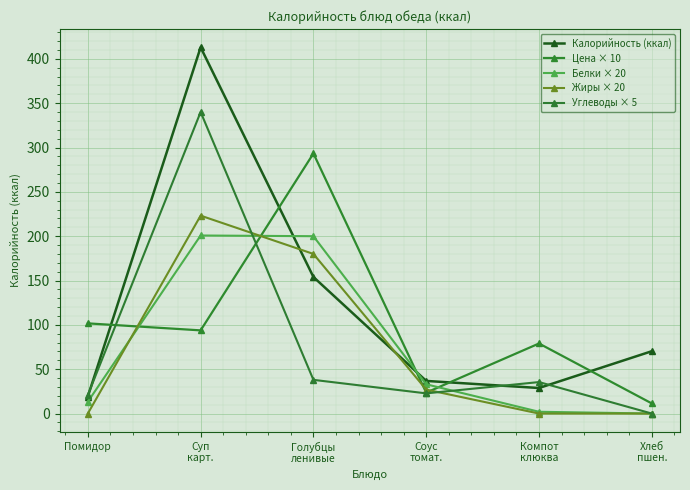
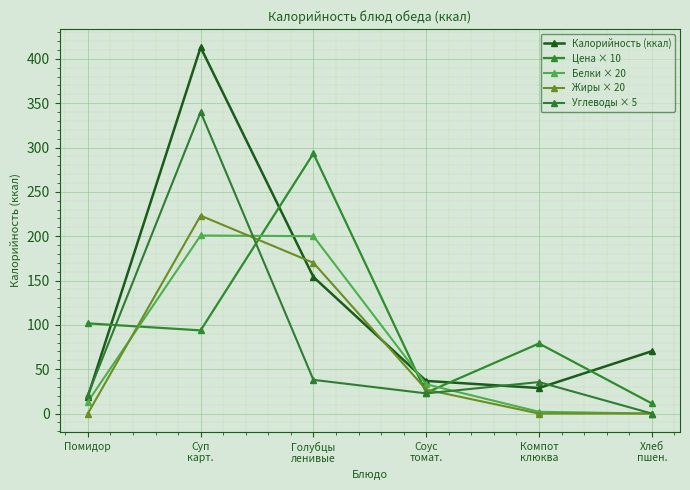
  {
    "Жиры × 20": {
      "Помидор": 0,
      "Суп карт.": 220,
-     "Голубцы ленивые": 180,
+     "Голубцы ленивые": 170,
      "Соус томат.": 30
    }
  }
